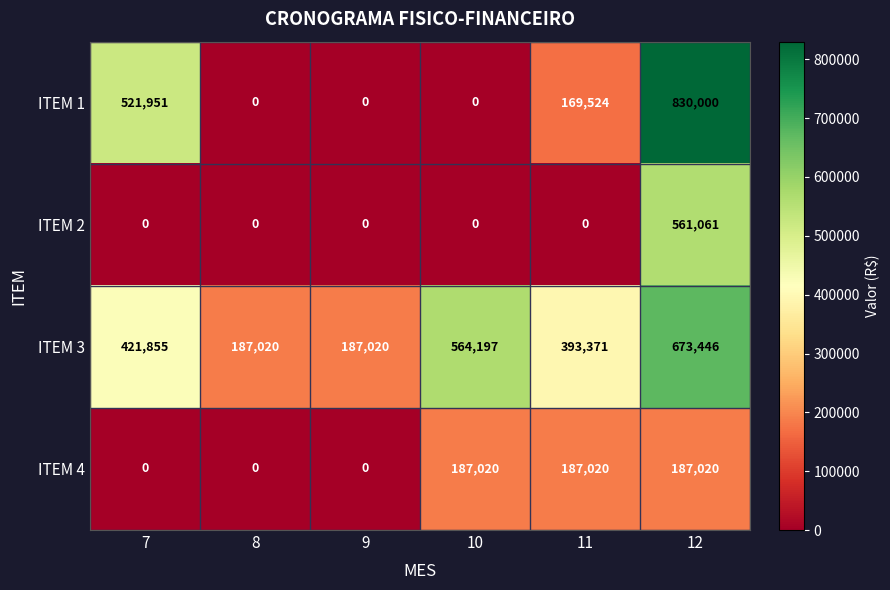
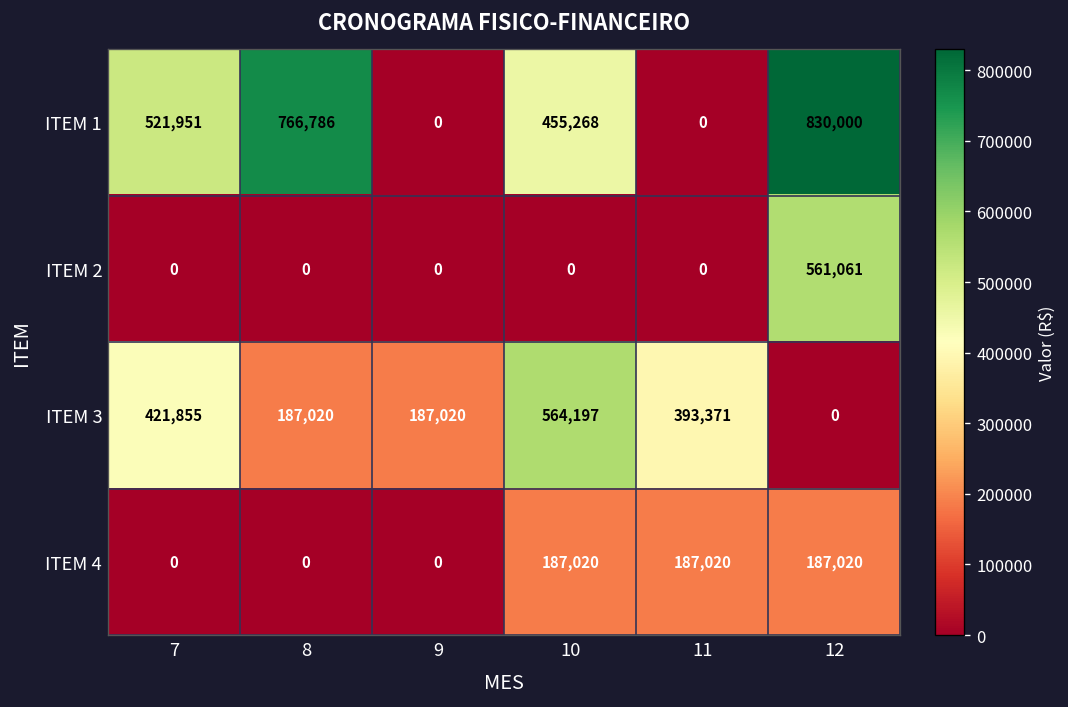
  {
    "ITEM 1": {
      "7": "521,951",
-     "8": "0",
+     "8": "766,786",
      "9": "0",
-     "10": "0",
-     "11": "169,524",
+     "10": "455,268",
+     "11": "0",
      "12": "830,000"
    },
    "ITEM 2": {
      "7": "0",
      "8": "0",
      "9": "0",
      "10": "0",
      "11": "0",
      "12": "561,061"
    },
    "ITEM 3": {
      "7": "421,855",
      "8": "187,020",
      "9": "187,020",
      "10": "564,197",
      "11": "393,371",
-     "12": "673,446"
+     "12": "0"
    },
    "ITEM 4": {
      "7": "0",
      "8": "0",
      "9": "0",
      "10": "187,020",
      "11": "187,020",
      "12": "187,020"
    }
  }
